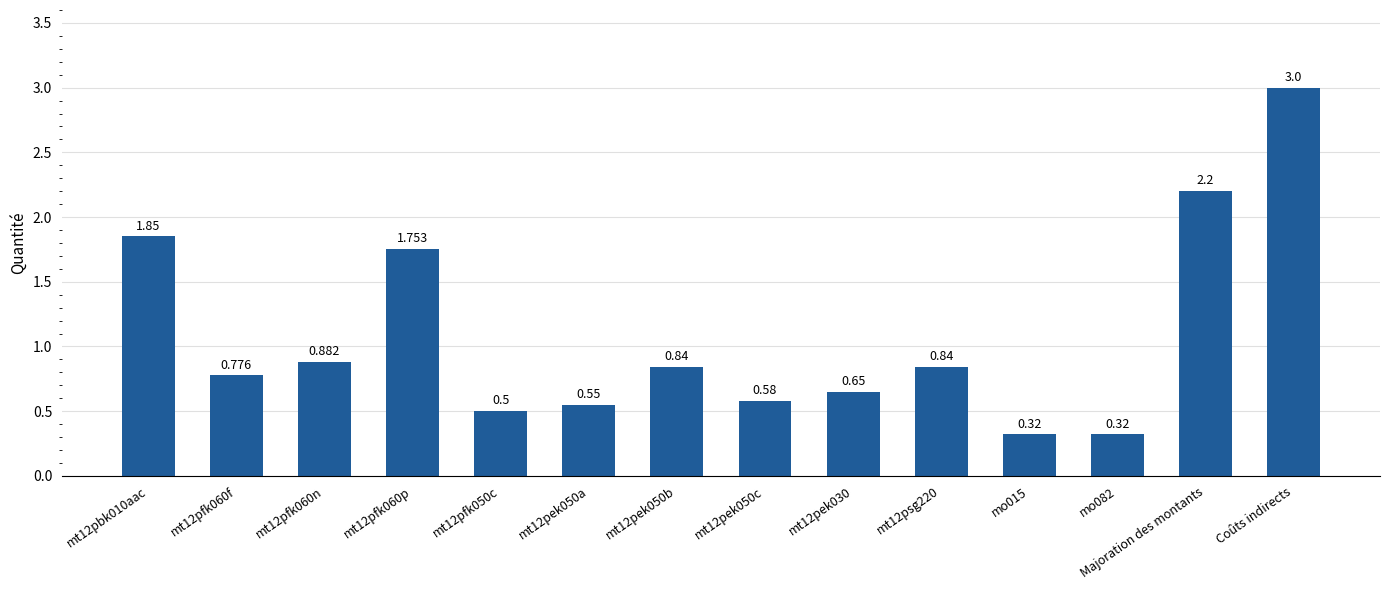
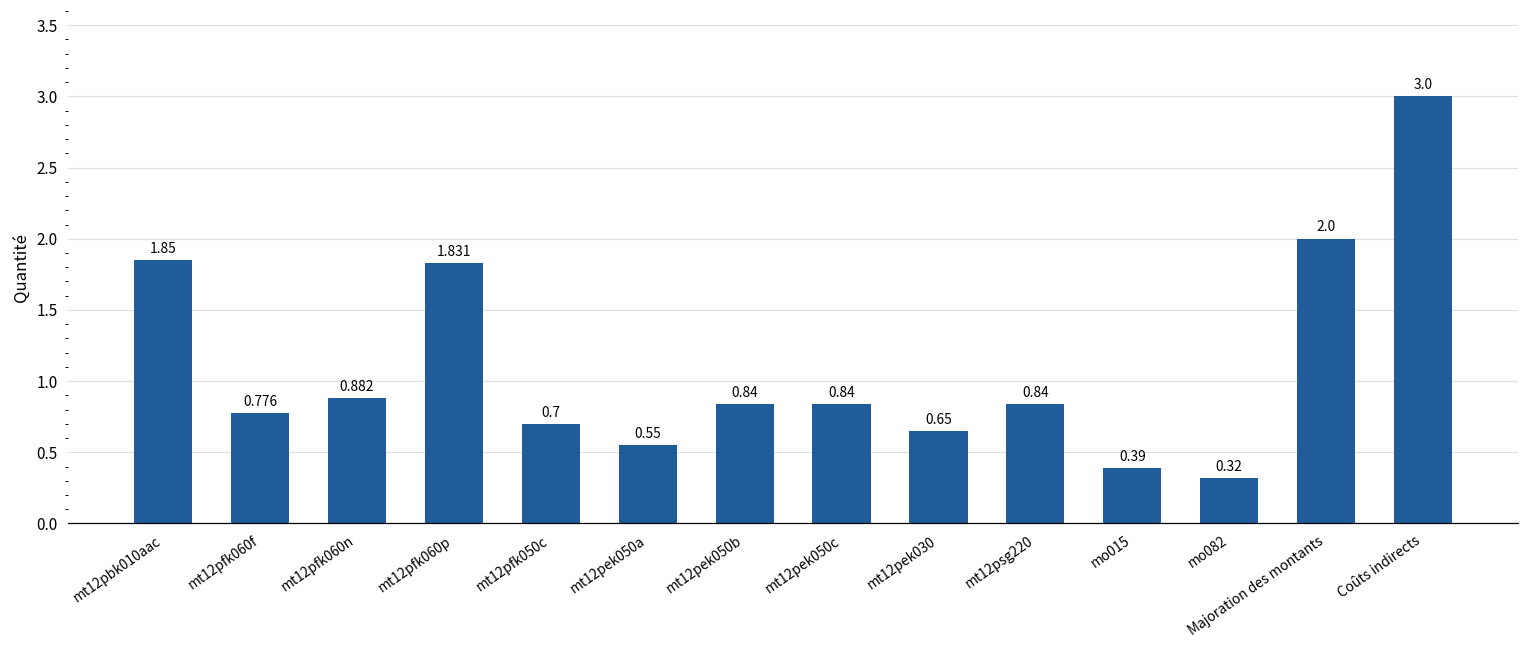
  {
    "mt12pbk010aac": 1.85,
    "mt12pfk060f": 0.776,
    "mt12pfk060n": 0.882,
-   "mt12pfk060p": 1.753,
-   "mt12pfk050c": 0.5,
+   "mt12pfk060p": 1.831,
+   "mt12pfk050c": 0.7,
    "mt12pek050a": 0.55,
    "mt12pek050b": 0.84,
-   "mt12pek050c": 0.58,
+   "mt12pek050c": 0.84,
    "mt12pek030": 0.65,
    "mt12psg220": 0.84,
-   "mo015": 0.32,
+   "mo015": 0.39,
    "mo082": 0.32,
-   "Majoration des montants": 2.2,
+   "Majoration des montants": 2.0,
    "Coûts indirects": 3.0
  }
